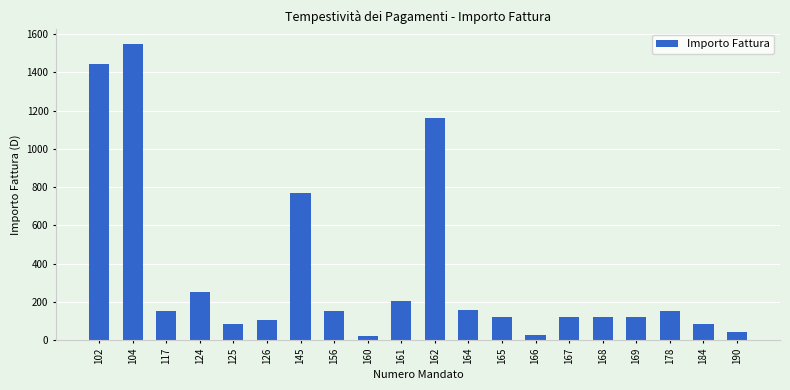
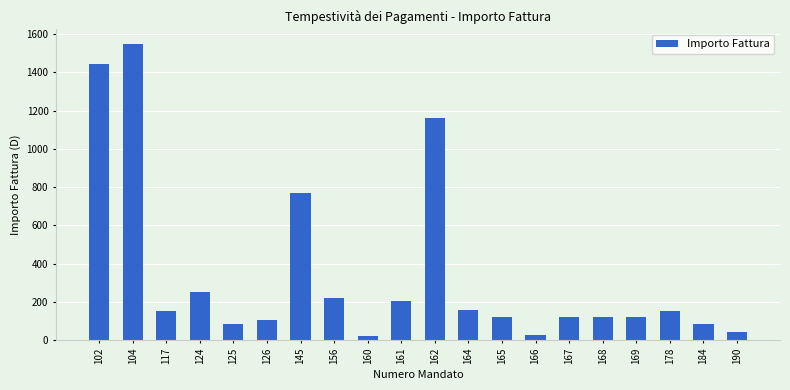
  {
    "102": 1440,
    "104": 1550,
    "117": 150,
    "124": 250,
    "125": 80,
    "126": 110,
    "145": 770,
-   "156": 150,
+   "156": 220,
    "160": 20,
    "161": 210,
    "162": 1160,
    "164": 160,
    "165": 120,
    "166": 30,
    "167": 120,
    "168": 120,
    "169": 120,
    "178": 150,
    "184": 90,
    "190": 40
  }
